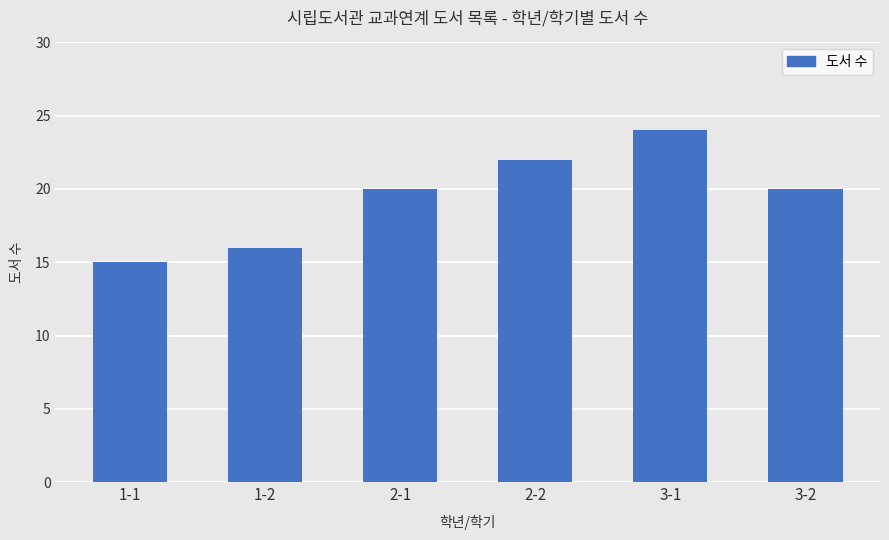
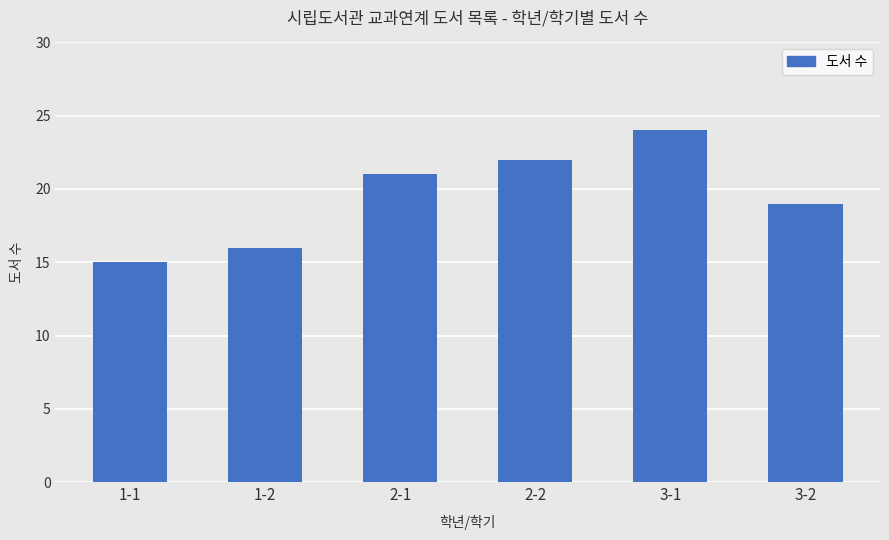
  {
    "1-1": 15,
    "1-2": 16,
-   "2-1": 20,
+   "2-1": 21,
    "2-2": 22,
    "3-1": 24,
-   "3-2": 20
+   "3-2": 19
  }
